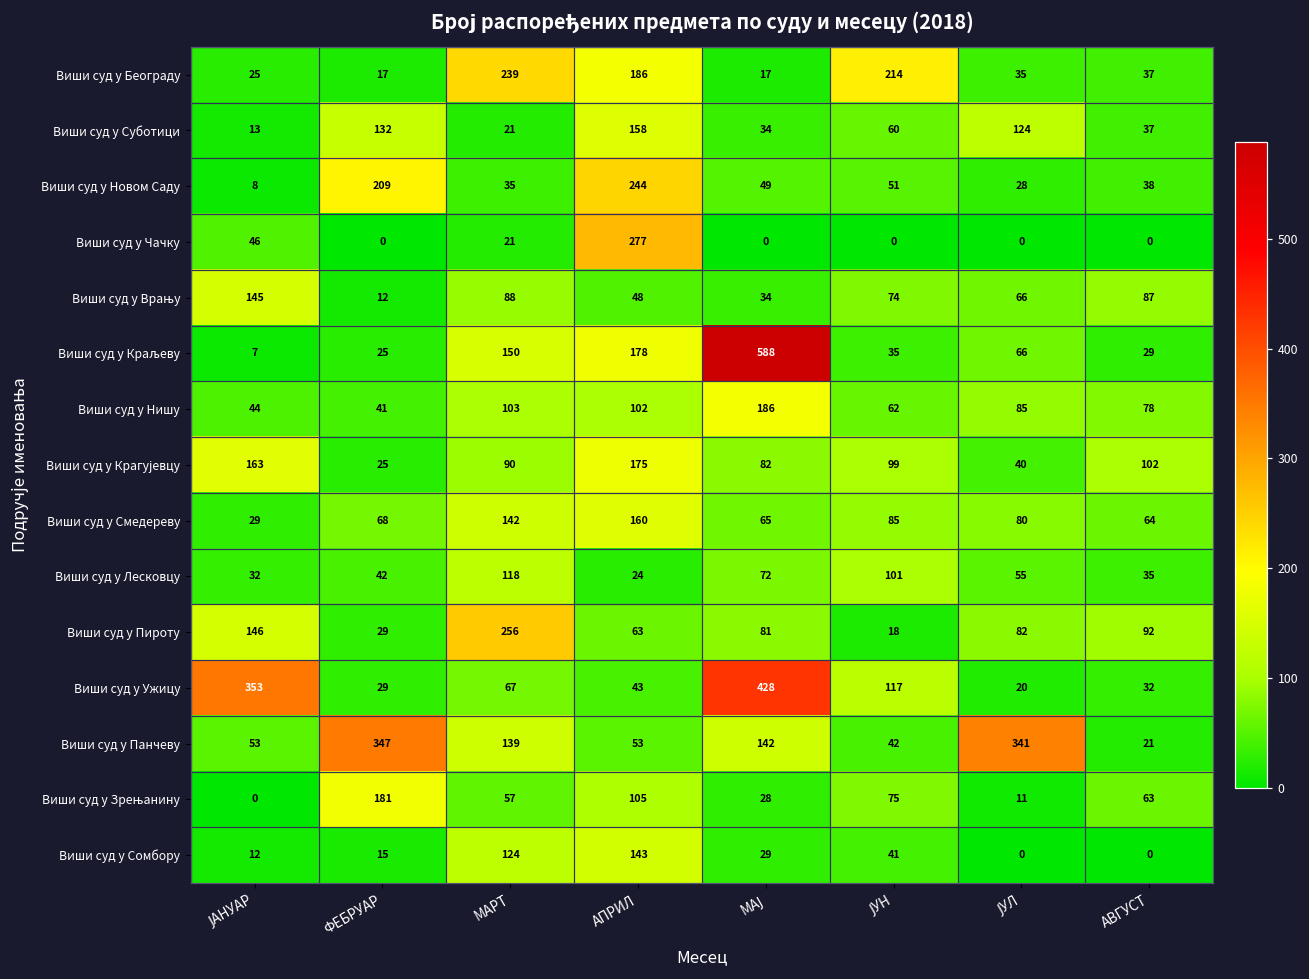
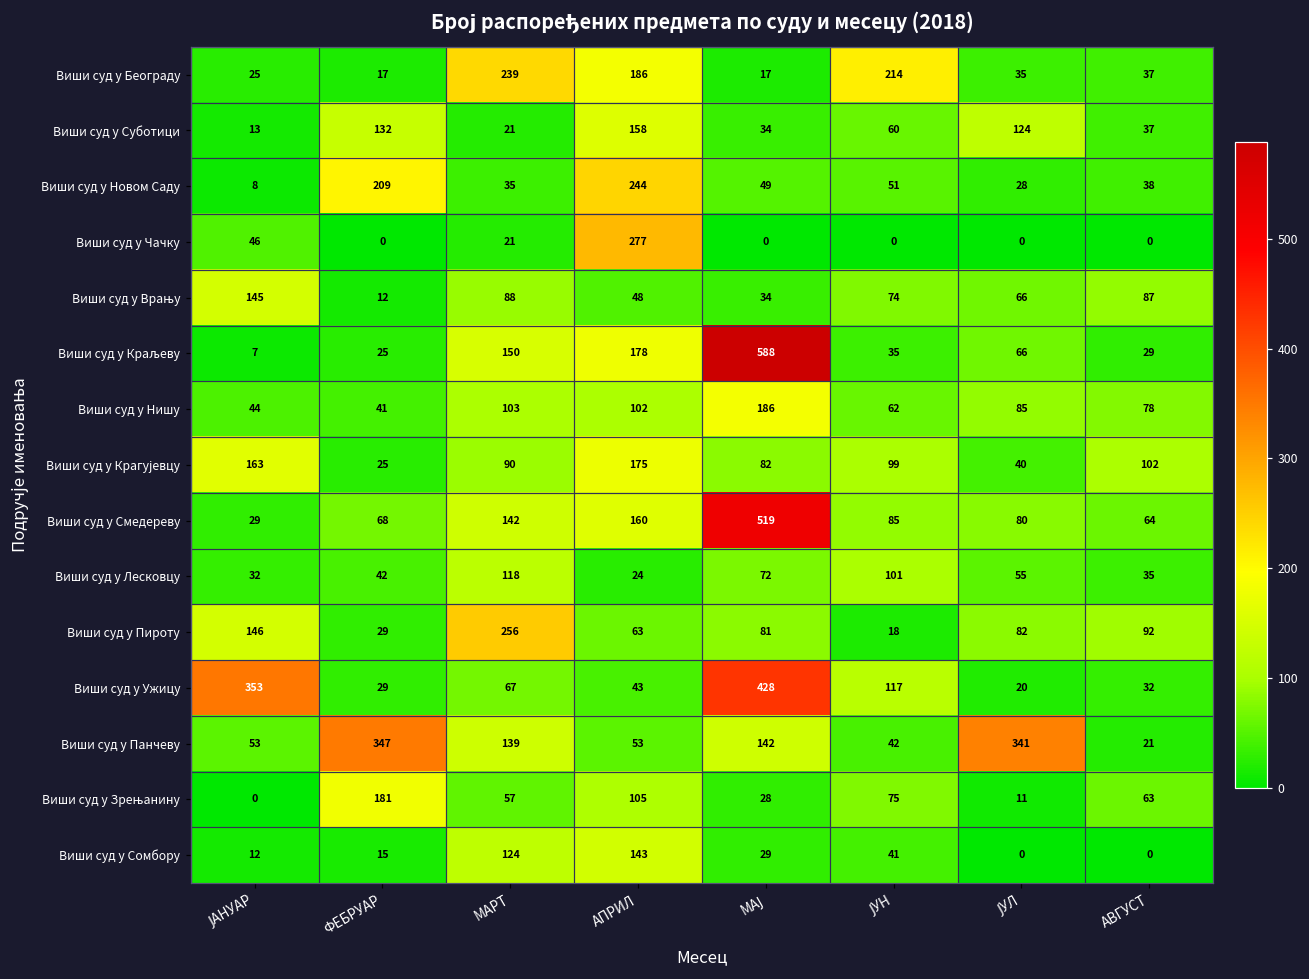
  {
    "Виши суд у Београду": {
      "ЈАНУАР": 25,
      "ФЕБРУАР": 17,
      "МАРТ": 239,
      "АПРИЛ": 186,
      "МАЈ": 17,
      "ЈУН": 214,
      "ЈУЛ": 35,
      "АВГУСТ": 37
    },
    "Виши суд у Суботици": {
      "ЈАНУАР": 13,
      "ФЕБРУАР": 132,
      "МАРТ": 21,
      "АПРИЛ": 158,
      "МАЈ": 34,
      "ЈУН": 60,
      "ЈУЛ": 124,
      "АВГУСТ": 37
    },
    "Виши суд у Новом Саду": {
      "ЈАНУАР": 8,
      "ФЕБРУАР": 209,
      "МАРТ": 35,
      "АПРИЛ": 244,
      "МАЈ": 49,
      "ЈУН": 51,
      "ЈУЛ": 28,
      "АВГУСТ": 38
    },
    "Виши суд у Чачку": {
      "ЈАНУАР": 46,
      "ФЕБРУАР": 0,
      "МАРТ": 21,
      "АПРИЛ": 277,
      "МАЈ": 0,
      "ЈУН": 0,
      "ЈУЛ": 0,
      "АВГУСТ": 0
    },
    "Виши суд у Врању": {
      "ЈАНУАР": 145,
      "ФЕБРУАР": 12,
      "МАРТ": 88,
      "АПРИЛ": 48,
      "МАЈ": 34,
      "ЈУН": 74,
      "ЈУЛ": 66,
      "АВГУСТ": 87
    },
    "Виши суд у Краљеву": {
      "ЈАНУАР": 7,
      "ФЕБРУАР": 25,
      "МАРТ": 150,
      "АПРИЛ": 178,
      "МАЈ": 588,
      "ЈУН": 35,
      "ЈУЛ": 66,
      "АВГУСТ": 29
    },
    "Виши суд у Нишу": {
      "ЈАНУАР": 44,
      "ФЕБРУАР": 41,
      "МАРТ": 103,
      "АПРИЛ": 102,
      "МАЈ": 186,
      "ЈУН": 62,
      "ЈУЛ": 85,
      "АВГУСТ": 78
    },
    "Виши суд у Крагујевцу": {
      "ЈАНУАР": 163,
      "ФЕБРУАР": 25,
      "МАРТ": 90,
      "АПРИЛ": 175,
      "МАЈ": 82,
      "ЈУН": 99,
      "ЈУЛ": 40,
      "АВГУСТ": 102
    },
    "Виши суд у Смедереву": {
      "ЈАНУАР": 29,
      "ФЕБРУАР": 68,
      "МАРТ": 142,
      "АПРИЛ": 160,
-     "МАЈ": 65,
+     "МАЈ": 519,
      "ЈУН": 85,
      "ЈУЛ": 80,
      "АВГУСТ": 64
    },
    "Виши суд у Лесковцу": {
      "ЈАНУАР": 32,
      "ФЕБРУАР": 42,
      "МАРТ": 118,
      "АПРИЛ": 24,
      "МАЈ": 72,
      "ЈУН": 101,
      "ЈУЛ": 55,
      "АВГУСТ": 35
    },
    "Виши суд у Пироту": {
      "ЈАНУАР": 146,
      "ФЕБРУАР": 29,
      "МАРТ": 256,
      "АПРИЛ": 63,
      "МАЈ": 81,
      "ЈУН": 18,
      "ЈУЛ": 82,
      "АВГУСТ": 92
    },
    "Виши суд у Ужицу": {
      "ЈАНУАР": 353,
      "ФЕБРУАР": 29,
      "МАРТ": 67,
      "АПРИЛ": 43,
      "МАЈ": 428,
      "ЈУН": 117,
      "ЈУЛ": 20,
      "АВГУСТ": 32
    },
    "Виши суд у Панчеву": {
      "ЈАНУАР": 53,
      "ФЕБРУАР": 347,
      "МАРТ": 139,
      "АПРИЛ": 53,
      "МАЈ": 142,
      "ЈУН": 42,
      "ЈУЛ": 341,
      "АВГУСТ": 21
    },
    "Виши суд у Зрењанину": {
      "ЈАНУАР": 0,
      "ФЕБРУАР": 181,
      "МАРТ": 57,
      "АПРИЛ": 105,
      "МАЈ": 28,
      "ЈУН": 75,
      "ЈУЛ": 11,
      "АВГУСТ": 63
    },
    "Виши суд у Сомбору": {
      "ЈАНУАР": 12,
      "ФЕБРУАР": 15,
      "МАРТ": 124,
      "АПРИЛ": 143,
      "МАЈ": 29,
      "ЈУН": 41,
      "ЈУЛ": 0,
      "АВГУСТ": 0
    }
  }
